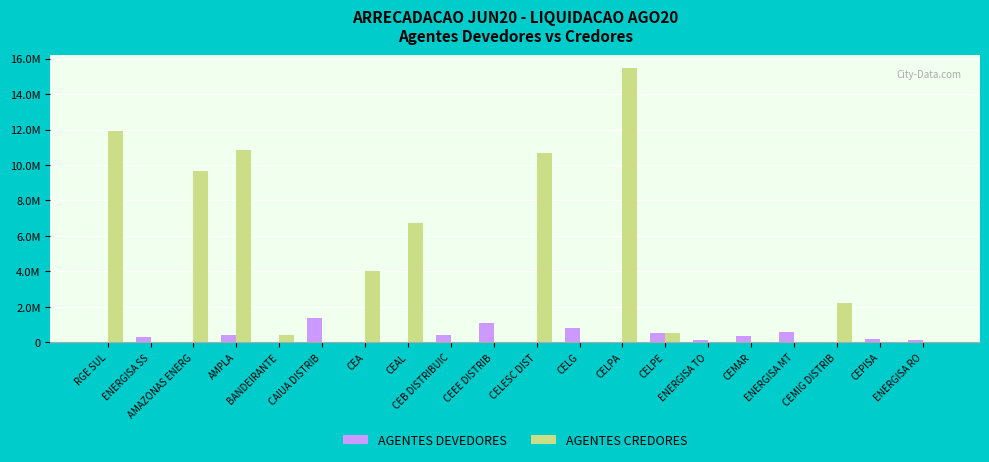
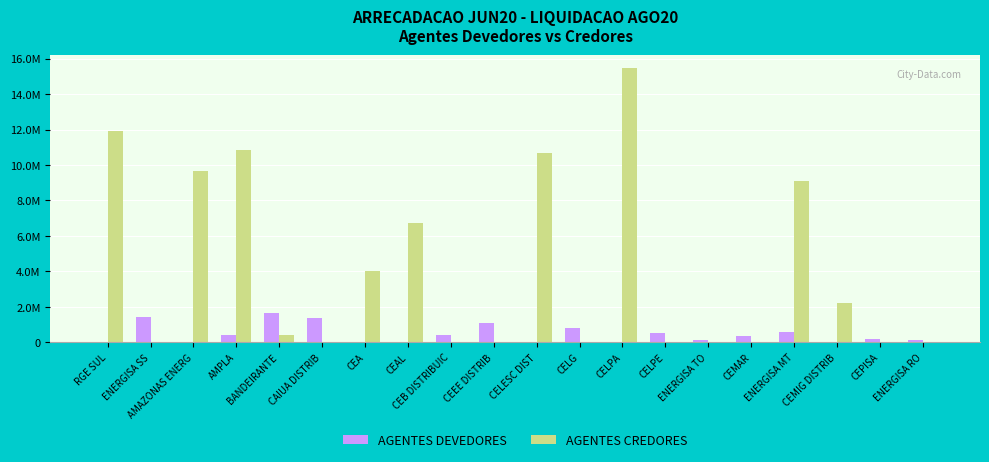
  {
    "AGENTES DEVEDORES": {
      "RGE SUL": 0,
-     "ENERGISA SS": 300000,
+     "ENERGISA SS": 1500000,
      "AMAZONAS ENERG": 0,
      "AMPLA": 400000,
-     "BANDEIRANTE": 0,
+     "BANDEIRANTE": 1700000,
      "CAIUA DISTRIB": 1400000,
      "CEA": 0,
      "CEAL": 0,
      "CEB DISTRIBUIC": 400000,
      "CEEE DISTRIB": 1100000,
      "CELESC DIST": 0,
      "CELG": 800000,
      "CELPA": 0,
      "CELPE": 500000,
      "ENERGISA TO": 100000,
      "CEMAR": 400000,
      "ENERGISA MT": 600000,
      "CEMIG DISTRIB": 0,
      "CEPISA": 200000
    },
    "AGENTES CREDORES": {
      "RGE SUL": 11900000,
      "ENERGISA SS": 0,
      "AMAZONAS ENERG": 9700000,
      "AMPLA": 10800000,
      "BANDEIRANTE": 400000,
      "CAIUA DISTRIB": 0,
      "CEA": 4000000,
      "CEAL": 6700000,
      "CEB DISTRIBUIC": 0,
      "CEEE DISTRIB": 0,
      "CELESC DIST": 10700000,
      "CELG": 0,
      "CELPA": 15400000,
-     "CELPE": 500000,
+     "CELPE": 0,
      "ENERGISA TO": 0,
      "CEMAR": 0,
-     "ENERGISA MT": 0,
+     "ENERGISA MT": 9100000,
      "CEMIG DISTRIB": 2200000,
      "CEPISA": 0,
      "ENERGISA RO": 0
    }
  }
